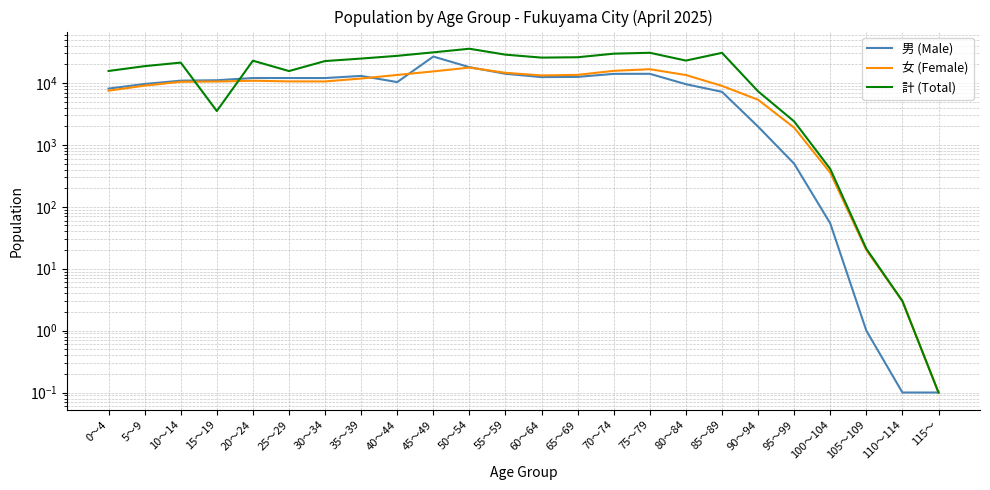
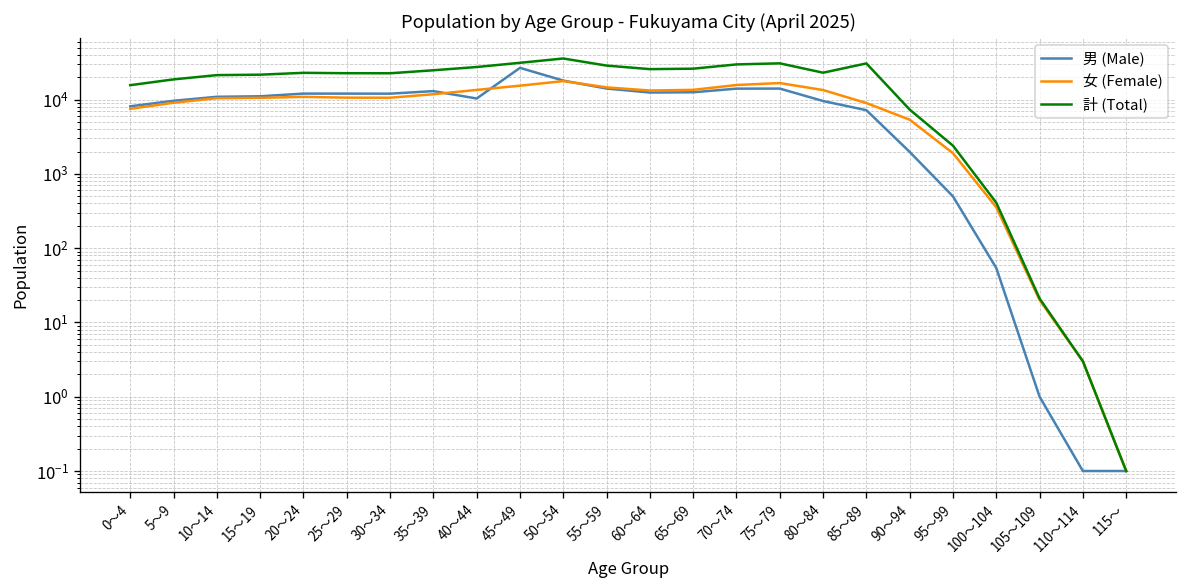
  {
    "男 (Male)": {
      "20～24": 12000,
      "25～29": 12000,
      "30～34": 12000,
      "35～39": 13000,
      "40～44": 10000,
      "45～49": 27000,
      "70～74": 14000,
      "75～79": 14000,
      "80～84": 10000,
      "85～89": 7000,
      "90～94": 2000,
      "95～99": 500,
      "100～104": 50,
      "105～109": 1,
      "110～114": 0.10
    },
    "女 (Female)": {
      "20～24": 11000,
      "25～29": 11000,
      "30～34": 11000,
      "35～39": 12000,
      "40～44": 13000,
      "45～49": 15000,
      "70～74": 16000,
      "75～79": 17000,
      "80～84": 13000,
      "85～89": 9000,
      "90～94": 5000,
      "95～99": 1900,
      "100～104": 400
    },
    "計 (Total)": {
      "0～4": 16000,
      "5～9": 19000,
      "10～14": 21000,
-     "15～19": 4000,
+     "15～19": 22000,
      "20～24": 23000,
-     "25～29": 16000,
+     "25～29": 23000,
      "30～34": 23000,
      "35～39": 25000,
      "40～44": 30000,
      "45～49": 30000,
      "50～54": 40000,
      "55～59": 30000,
      "60～64": 26000,
      "65～69": 26000,
      "70～74": 30000,
      "75～79": 30000,
      "80～84": 23000,
      "85～89": 30000,
      "90～94": 7000,
      "95～99": 2400,
      "100～104": 400
    }
  }
